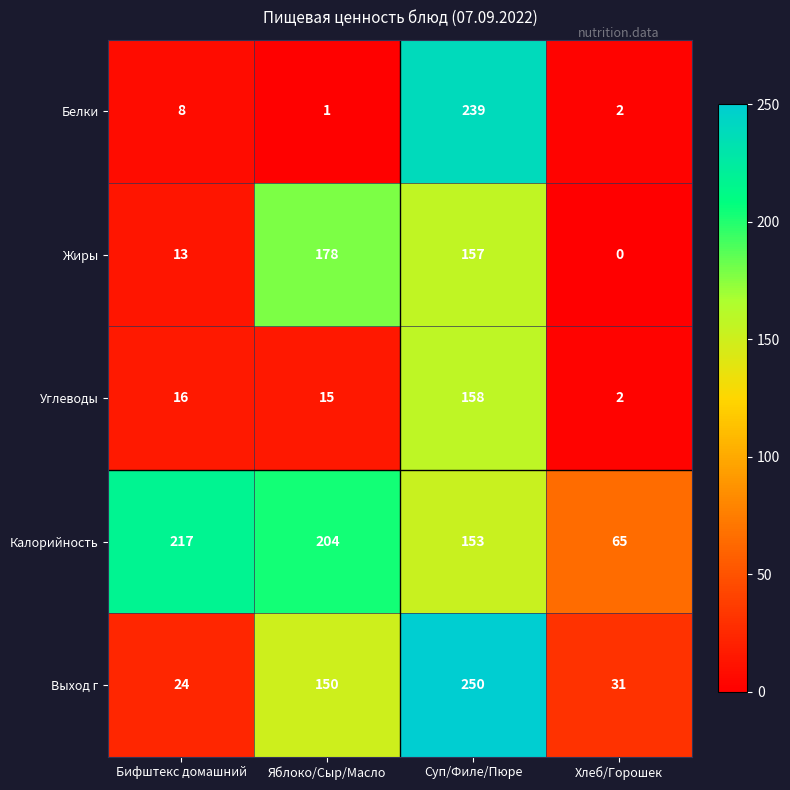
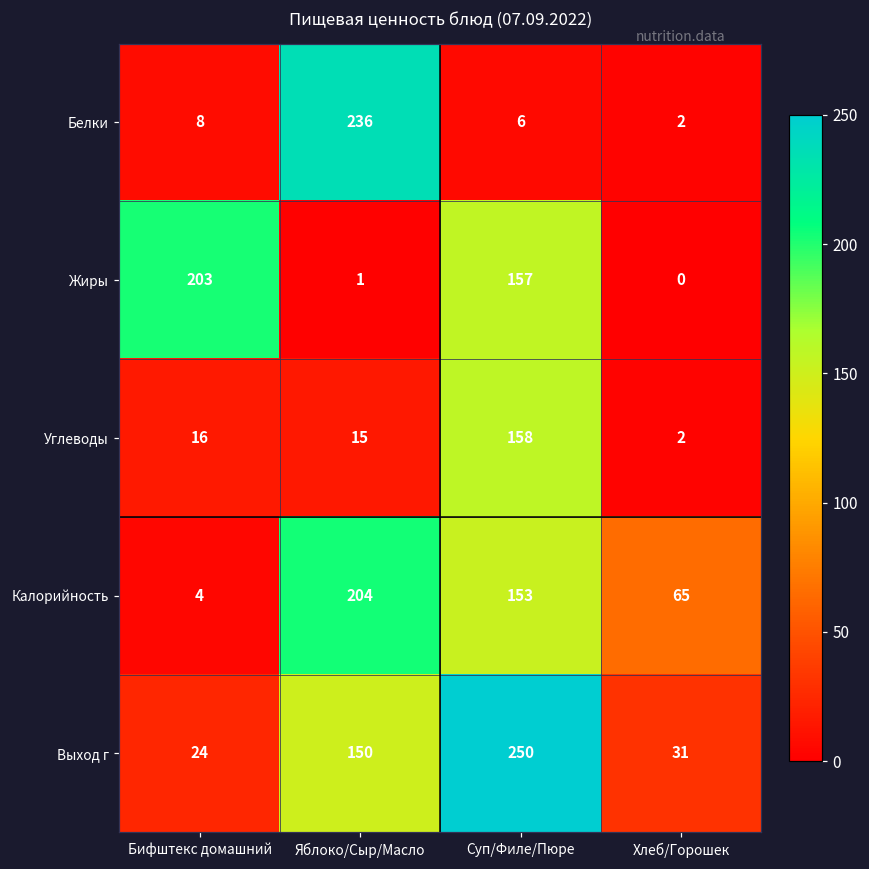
  {
    "Белки": {
      "Бифштекс домашний": 8,
-     "Яблоко/Сыр/Масло": 1,
-     "Суп/Филе/Пюре": 239,
+     "Яблоко/Сыр/Масло": 236,
+     "Суп/Филе/Пюре": 6,
      "Хлеб/Горошек": 2
    },
    "Жиры": {
-     "Бифштекс домашний": 13,
-     "Яблоко/Сыр/Масло": 178,
+     "Бифштекс домашний": 203,
+     "Яблоко/Сыр/Масло": 1,
      "Суп/Филе/Пюре": 157,
      "Хлеб/Горошек": 0
    },
    "Углеводы": {
      "Бифштекс домашний": 16,
      "Яблоко/Сыр/Масло": 15,
      "Суп/Филе/Пюре": 158,
      "Хлеб/Горошек": 2
    },
    "Калорийность": {
-     "Бифштекс домашний": 217,
+     "Бифштекс домашний": 4,
      "Яблоко/Сыр/Масло": 204,
      "Суп/Филе/Пюре": 153,
      "Хлеб/Горошек": 65
    },
    "Выход г": {
      "Бифштекс домашний": 24,
      "Яблоко/Сыр/Масло": 150,
      "Суп/Филе/Пюре": 250,
      "Хлеб/Горошек": 31
    }
  }
